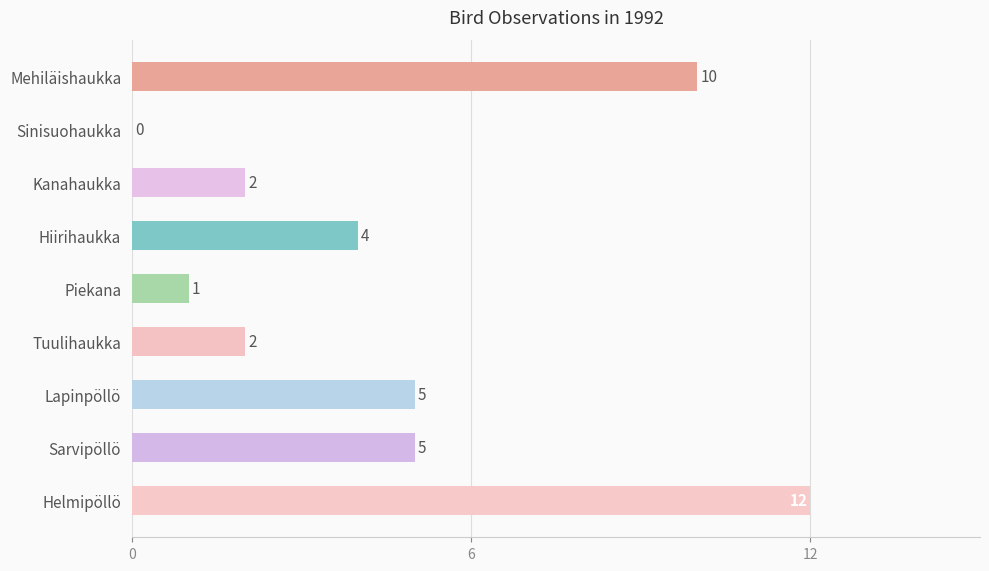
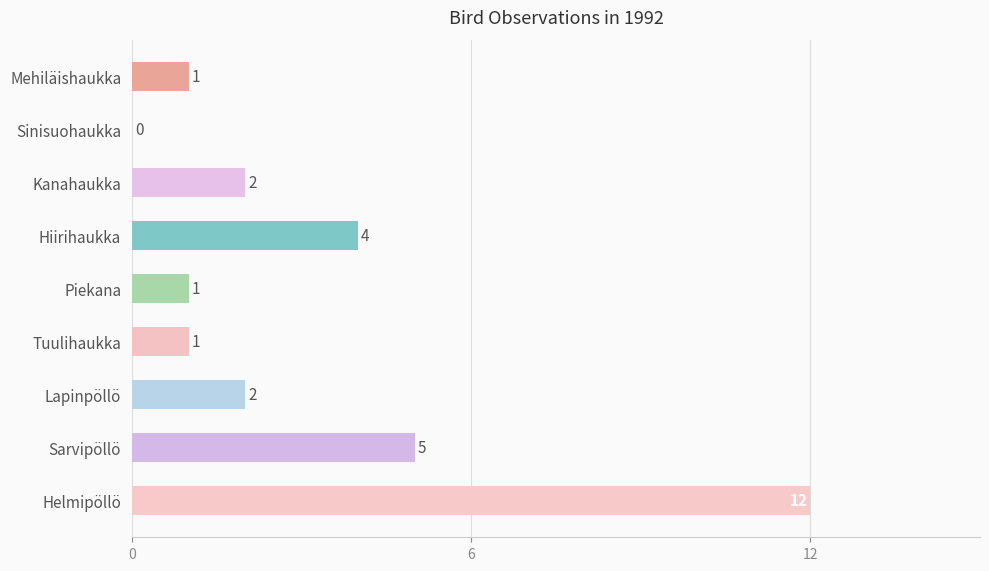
  {
-   "Mehiläishaukka": 10,
+   "Mehiläishaukka": 1,
    "Sinisuohaukka": 0,
    "Kanahaukka": 2,
    "Hiirihaukka": 4,
    "Piekana": 1,
-   "Tuulihaukka": 2,
-   "Lapinpöllö": 5,
+   "Tuulihaukka": 1,
+   "Lapinpöllö": 2,
    "Sarvipöllö": 5,
    "Helmipöllö": 12
  }
